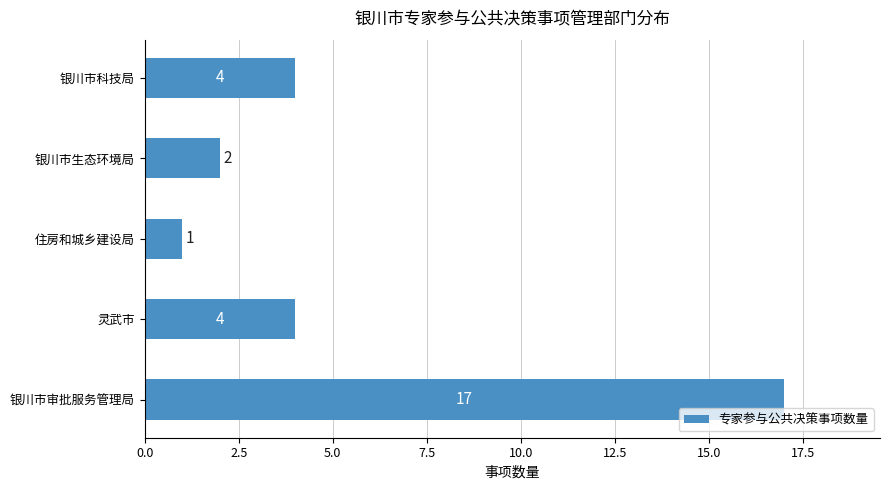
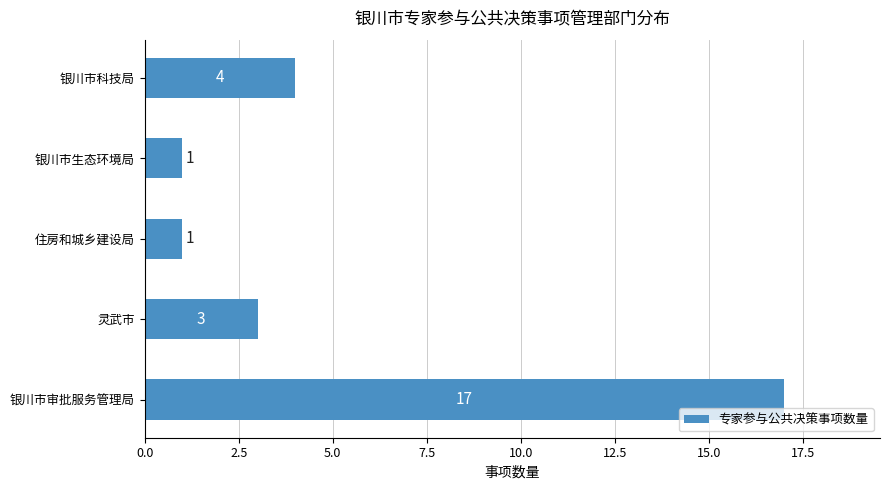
  {
    "银川市科技局": 4,
-   "银川市生态环境局": 2,
+   "银川市生态环境局": 1,
    "住房和城乡建设局": 1,
-   "灵武市": 4,
+   "灵武市": 3,
    "银川市审批服务管理局": 17
  }
